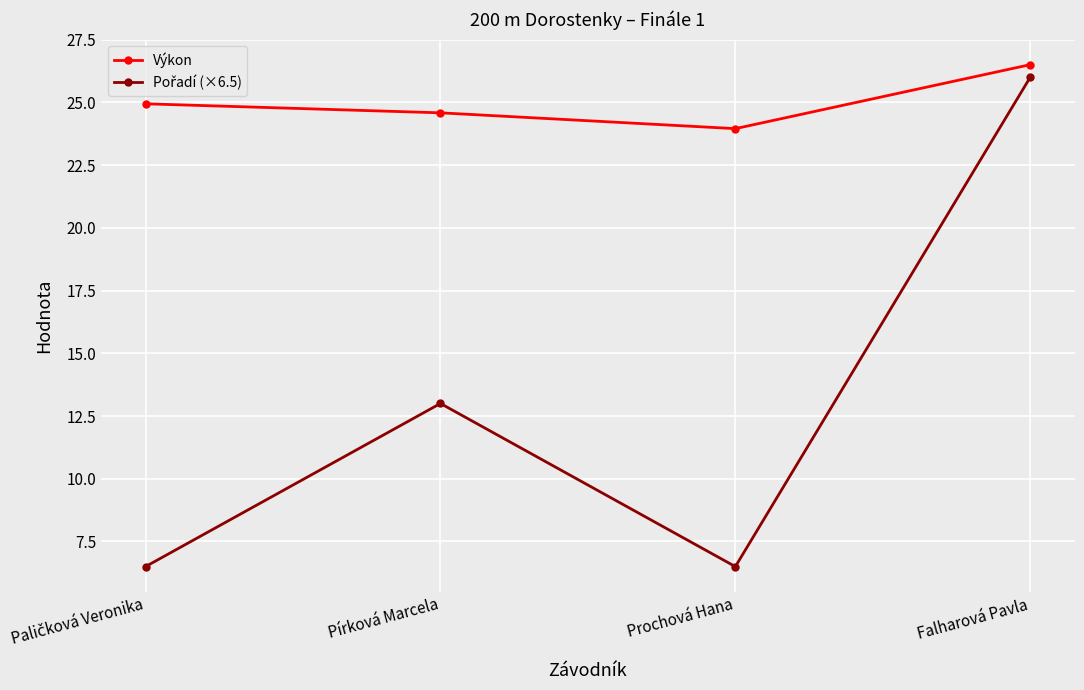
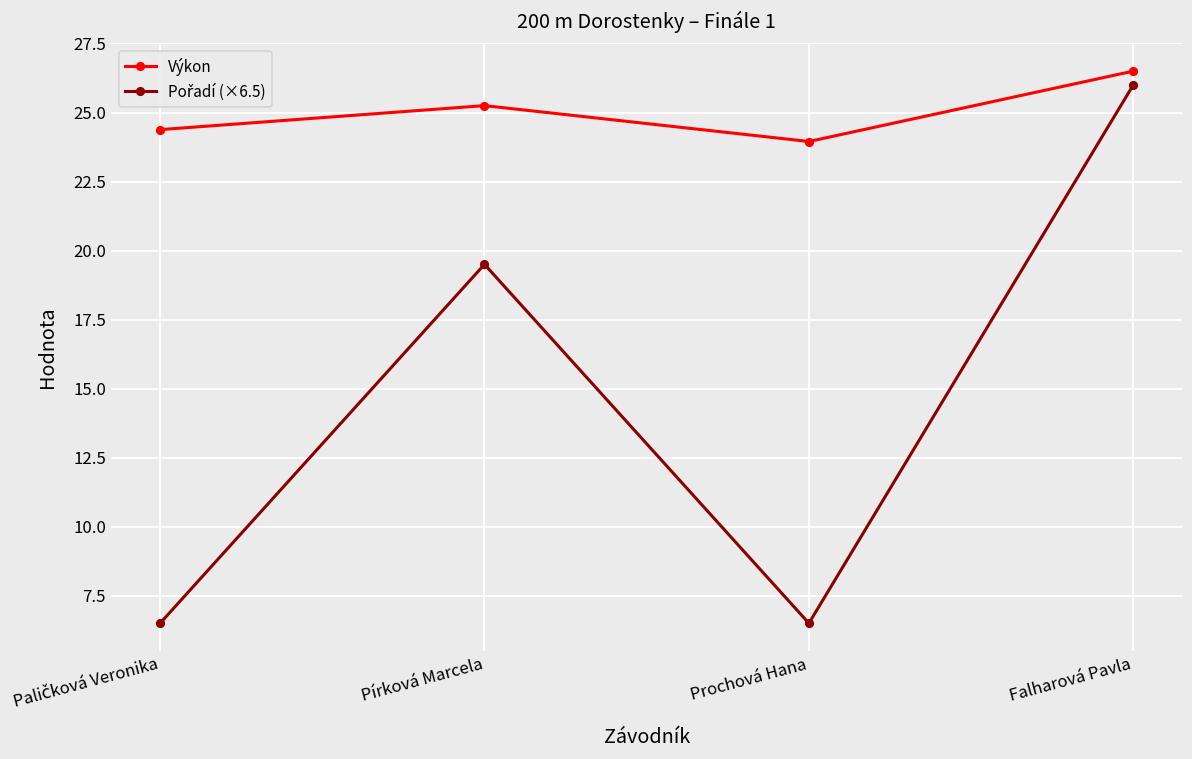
  {
    "Výkon": {
-     "Paličková Veronika": 24.9,
-     "Pírková Marcela": 24.6,
+     "Paličková Veronika": 24.4,
+     "Pírková Marcela": 25.3,
      "Prochová Hana": 24.0,
      "Falharová Pavla": 26.5
    },
    "Pořadí (×6.5)": {
      "Paličková Veronika": 6.5,
-     "Pírková Marcela": 13.0,
+     "Pírková Marcela": 19.5,
      "Prochová Hana": 6.5,
      "Falharová Pavla": 26.0
    }
  }
